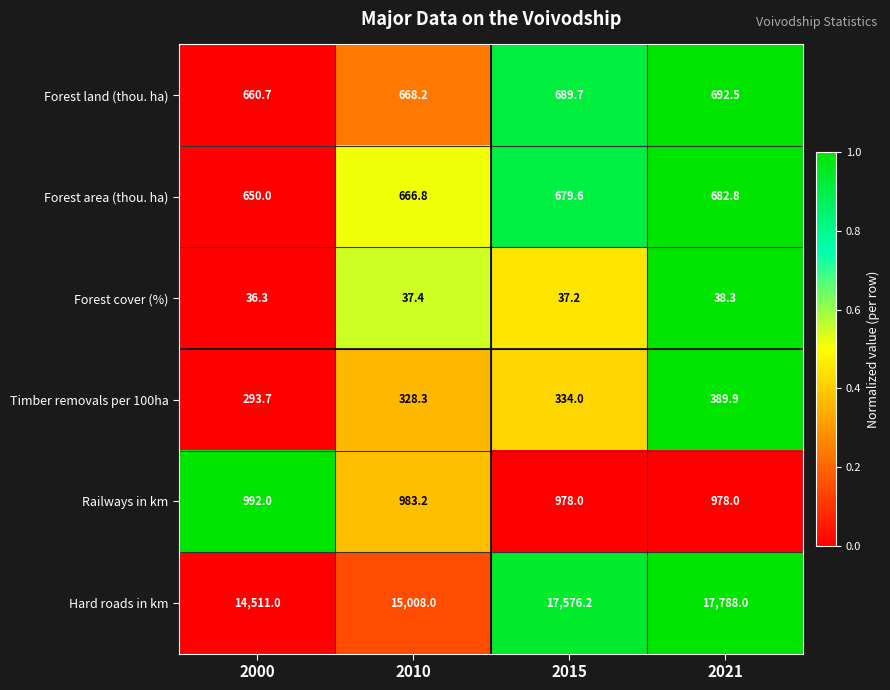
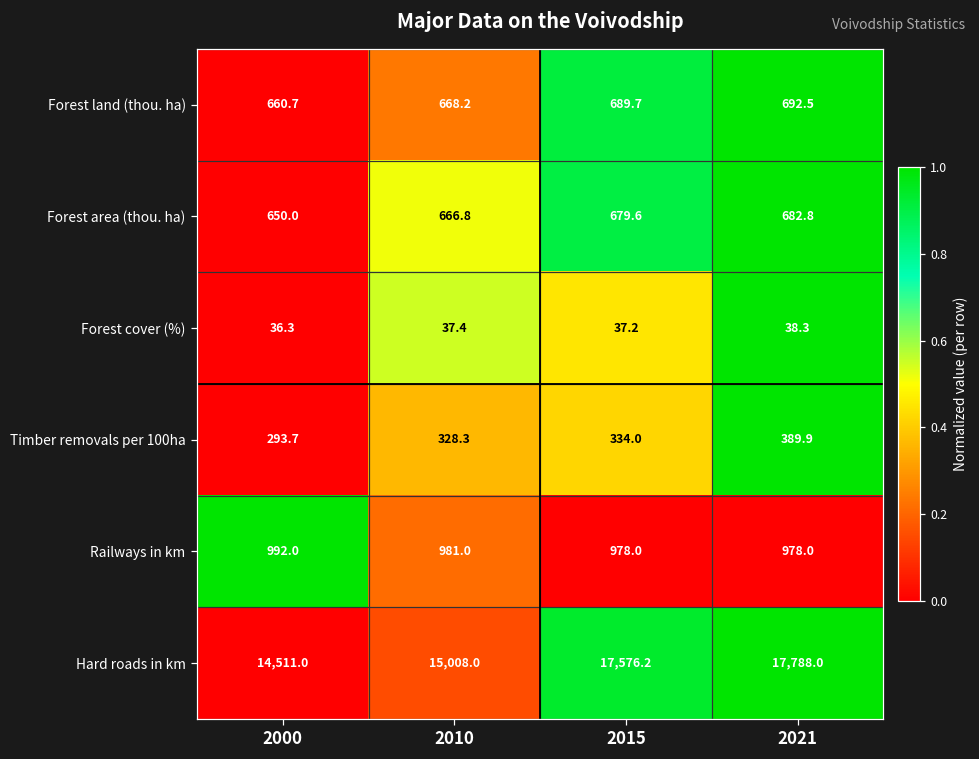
  {
    "Forest land (thou. ha)": {
      "2000": "660.7",
      "2010": "668.2",
      "2015": "689.7",
      "2021": "692.5"
    },
    "Forest area (thou. ha)": {
      "2000": "650.0",
      "2010": "666.8",
      "2015": "679.6",
      "2021": "682.8"
    },
    "Forest cover (%)": {
      "2000": "36.3",
      "2010": "37.4",
      "2015": "37.2",
      "2021": "38.3"
    },
    "Timber removals per 100ha": {
      "2000": "293.7",
      "2010": "328.3",
      "2015": "334.0",
      "2021": "389.9"
    },
    "Railways in km": {
      "2000": "992.0",
-     "2010": "983.2",
+     "2010": "981.0",
      "2015": "978.0",
      "2021": "978.0"
    },
    "Hard roads in km": {
      "2000": "14,511.0",
      "2010": "15,008.0",
      "2015": "17,576.2",
      "2021": "17,788.0"
    }
  }
